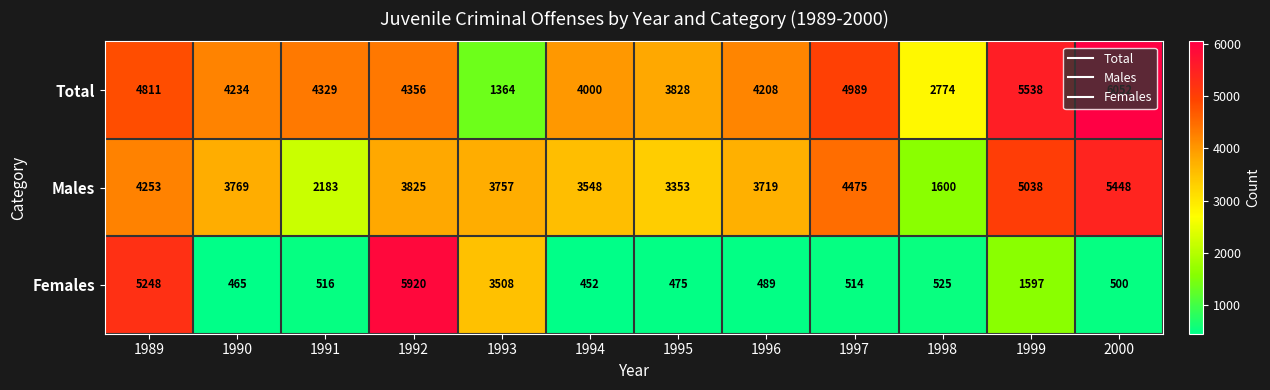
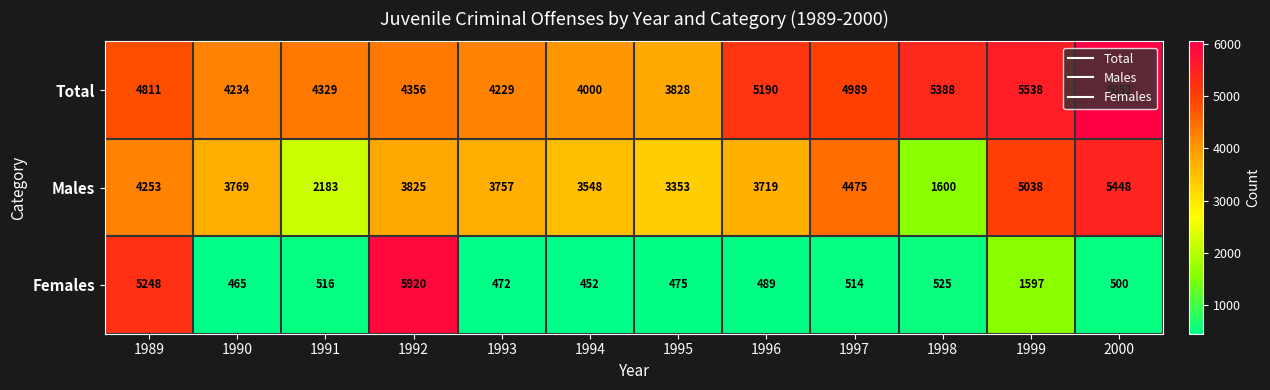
  {
    "Total": {
      "1989": 4811,
      "1990": 4234,
      "1991": 4329,
      "1992": 4356,
-     "1993": 1364,
+     "1993": 4229,
      "1994": 4000,
      "1995": 3828,
-     "1996": 4208,
+     "1996": 5190,
      "1997": 4989,
-     "1998": 2774,
+     "1998": 5388,
      "1999": 5538
    },
    "Males": {
      "1989": 4253,
      "1990": 3769,
      "1991": 2183,
      "1992": 3825,
      "1993": 3757,
      "1994": 3548,
      "1995": 3353,
      "1996": 3719,
      "1997": 4475,
      "1998": 1600,
      "1999": 5038,
      "2000": 5448
    },
    "Females": {
      "1989": 5248,
      "1990": 465,
      "1991": 516,
      "1992": 5920,
-     "1993": 3508,
+     "1993": 472,
      "1994": 452,
      "1995": 475,
      "1996": 489,
      "1997": 514,
      "1998": 525,
      "1999": 1597,
      "2000": 500
    }
  }
